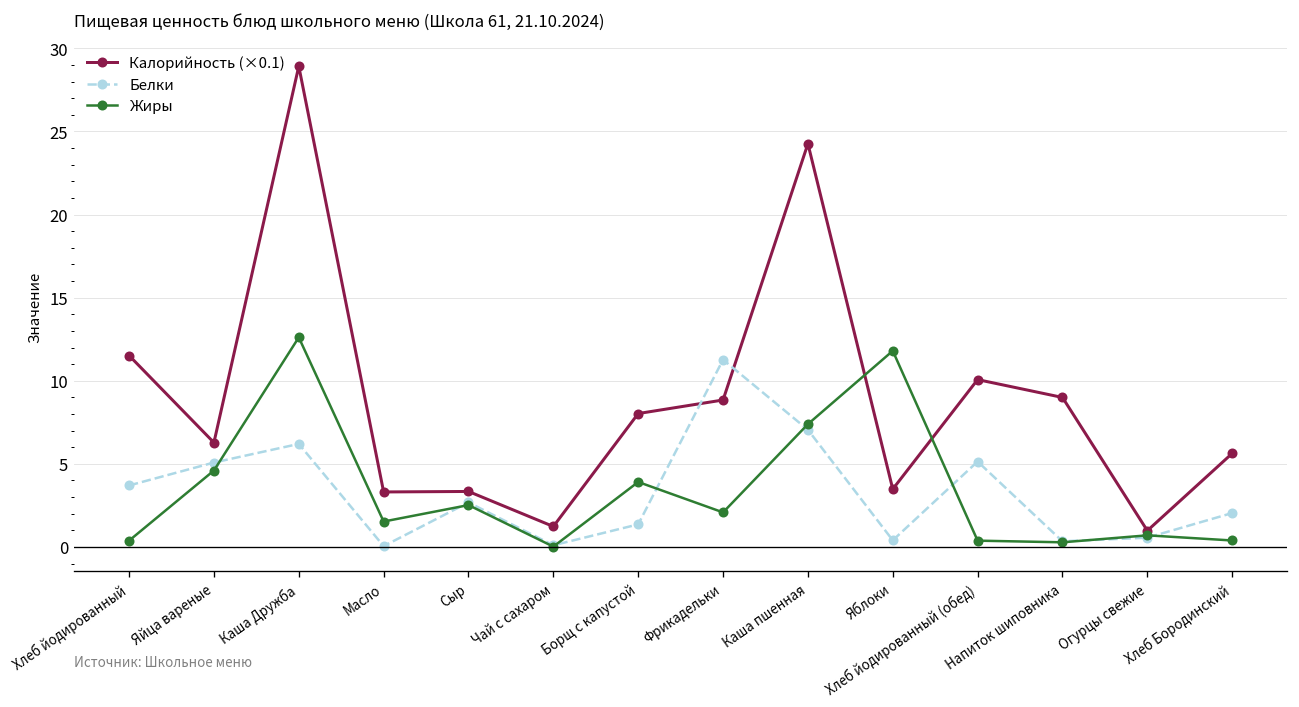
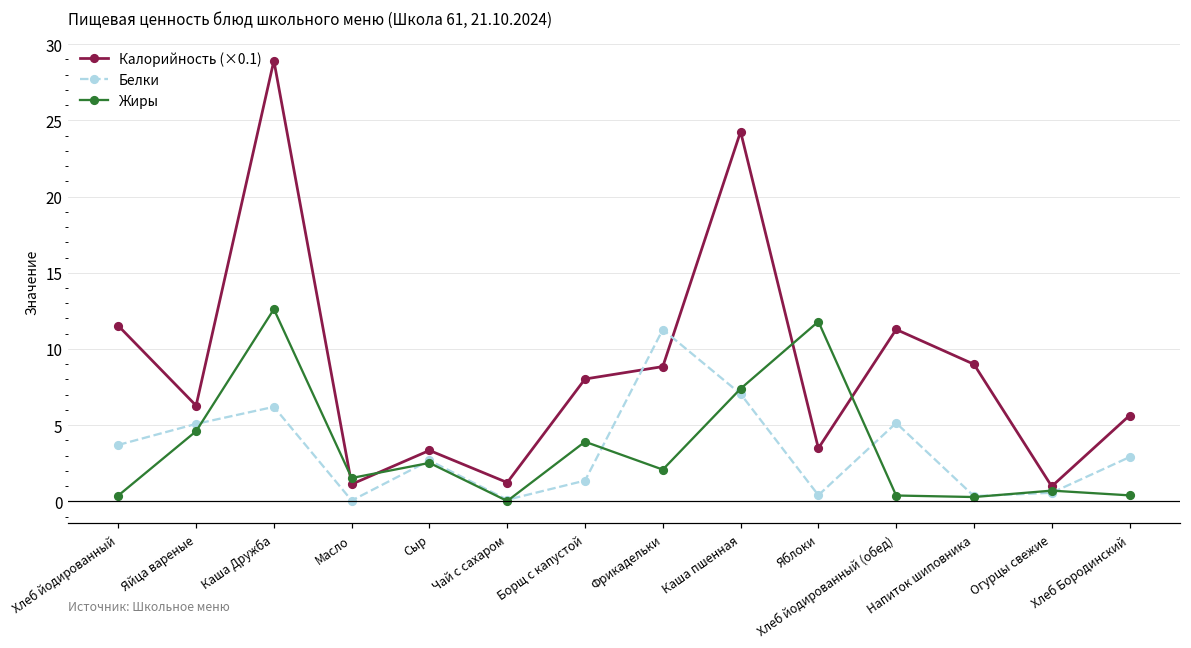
  {
    "Калорийность (×0.1)": {
      "Хлеб йодированный": 11.5,
      "Яйца вареные": 6.3,
      "Каша Дружба": 28.9,
-     "Масло": 3.3,
+     "Масло": 1.1,
      "Сыр": 3.3,
      "Чай с сахаром": 1.2,
      "Борщ с капустой": 8.0,
      "Фрикадельки": 8.8,
      "Каша пшенная": 24.3,
      "Яблоки": 3.5,
-     "Хлеб йодированный (обед)": 10.1,
+     "Хлеб йодированный (обед)": 11.3,
      "Напиток шиповника": 9.0,
      "Огурцы свежие": 1.0,
      "Хлеб Бородинский": 5.6
    },
    "Белки": {
      "Хлеб йодированный": 3.7,
      "Яйца вареные": 5.1,
      "Каша Дружба": 6.2,
      "Масло": 0.1,
      "Борщ с капустой": 1.4,
      "Фрикадельки": 11.3,
      "Каша пшенная": 7.1,
      "Яблоки": 0.4,
      "Хлеб йодированный (обед)": 5.1,
-     "Хлеб Бородинский": 2.0
+     "Хлеб Бородинский": 2.9
    },
    "Жиры": {
      "Хлеб йодированный": 0.4,
      "Яйца вареные": 4.6,
      "Каша Дружба": 12.6,
      "Масло": 1.5,
      "Борщ с капустой": 3.9,
      "Фрикадельки": 2.1,
      "Каша пшенная": 7.4,
      "Яблоки": 11.8,
      "Хлеб йодированный (обед)": 0.4,
      "Хлеб Бородинский": 0.4
    }
  }
